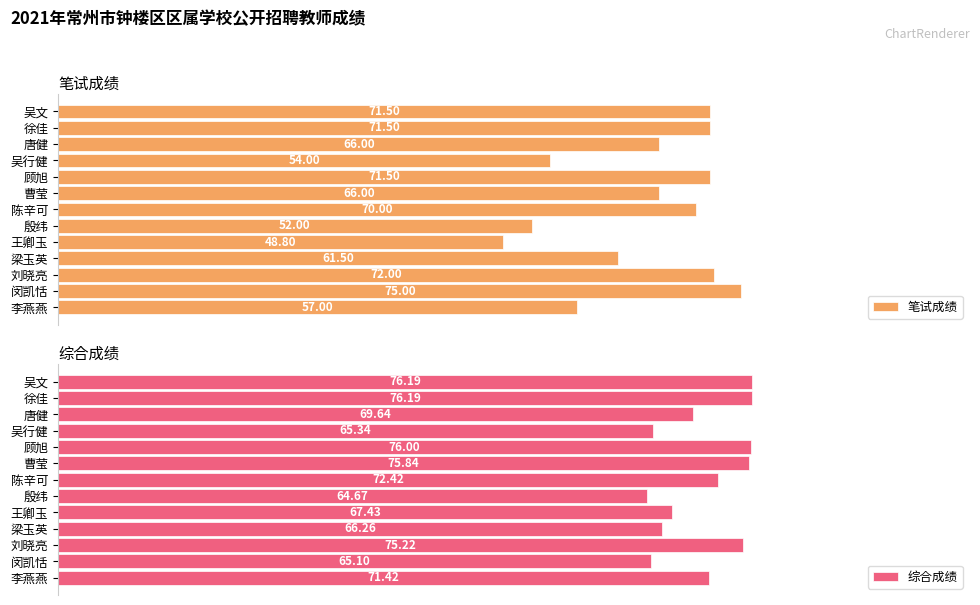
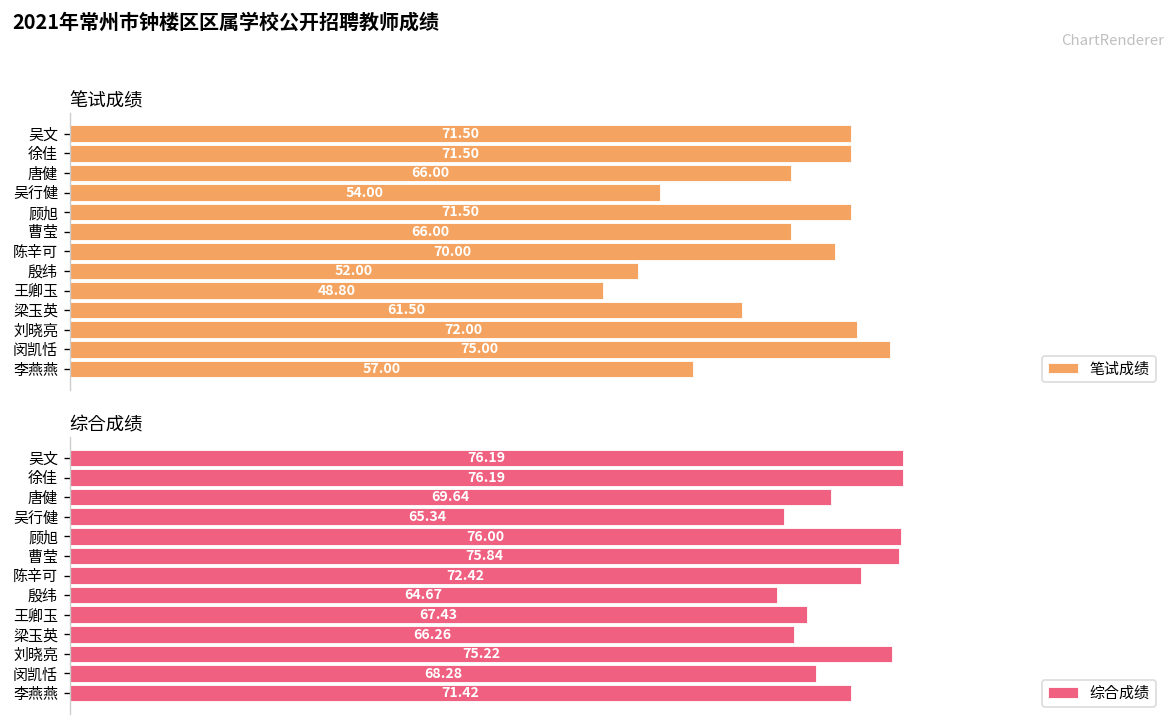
  {
    "笔试成绩": {
      "吴文": 71.50,
      "徐佳": 71.50,
      "唐健": 66.00,
      "吴行健": 54.00,
      "顾旭": 71.50,
      "曹莹": 66.00,
      "陈辛可": 70.00,
      "殷纬": 52.00,
      "王卿玉": 48.80,
      "梁玉英": 61.50,
      "刘晓亮": 72.00,
      "闵凯恬": 75.00,
      "李燕燕": 57.00
    },
    "综合成绩": {
      "吴文": 76.19,
      "徐佳": 76.19,
      "唐健": 69.64,
      "吴行健": 65.34,
      "顾旭": 76.00,
      "曹莹": 75.84,
      "陈辛可": 72.42,
      "殷纬": 64.67,
      "王卿玉": 67.43,
      "梁玉英": 66.26,
      "刘晓亮": 75.22,
-     "闵凯恬": 65.10,
+     "闵凯恬": 68.28,
      "李燕燕": 71.42
    }
  }
